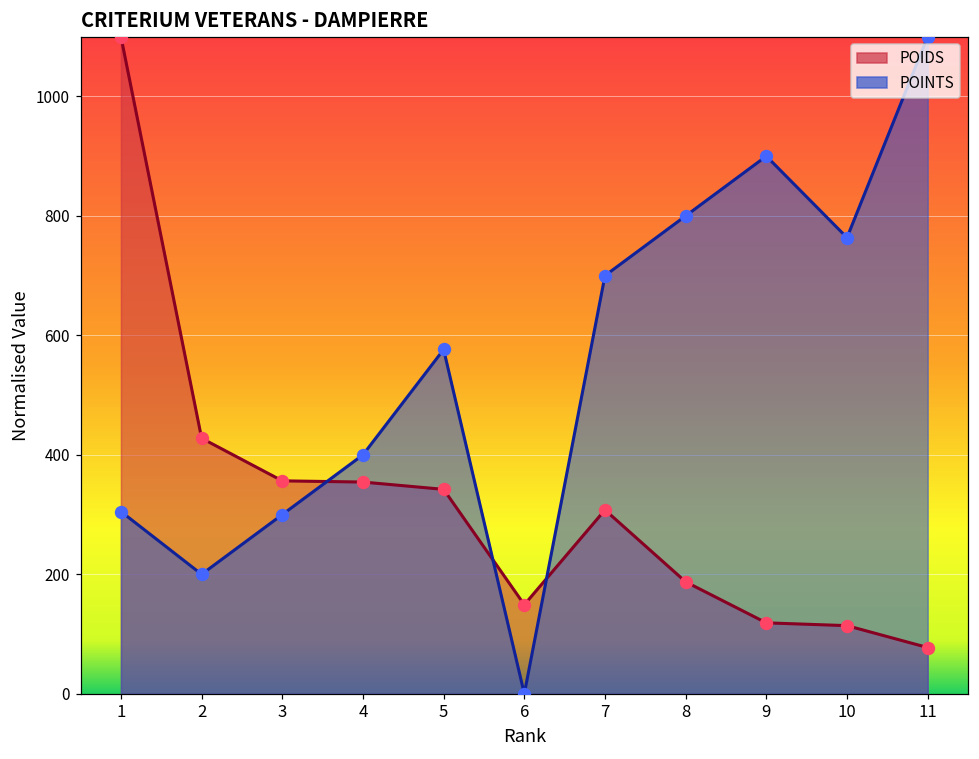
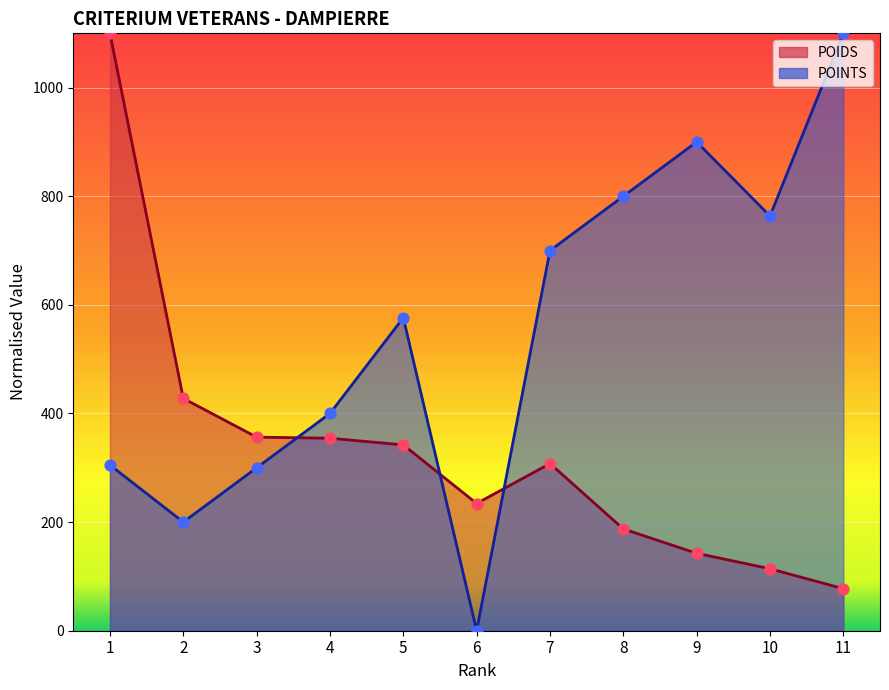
  {
    "POIDS": {
      "1": 1100,
      "2": 430,
      "3": 360,
      "4": 350,
      "5": 340,
-     "6": 150,
+     "6": 230,
      "7": 310,
      "8": 190,
-     "9": 120,
+     "9": 140,
      "10": 110,
      "11": 80
    },
    "POINTS": {
      "1": 310,
      "2": 200,
      "3": 300,
      "4": 400,
      "5": 580,
      "6": 0,
      "7": 700,
      "8": 800,
      "9": 900,
      "10": 760,
      "11": 1100
    }
  }
